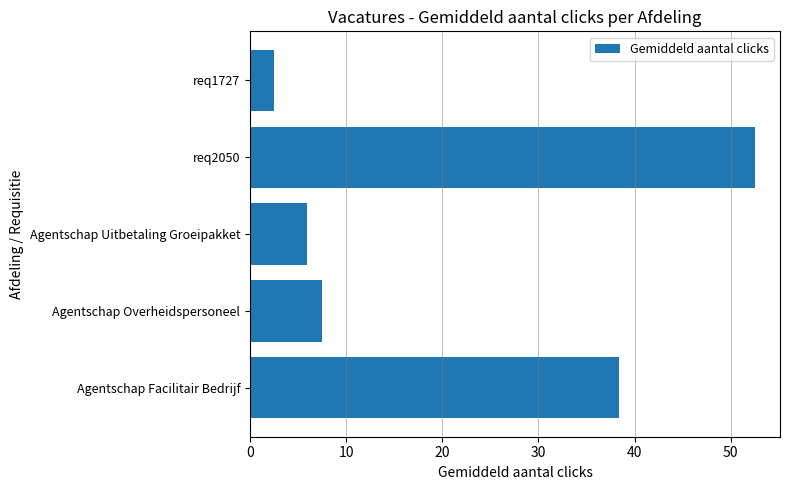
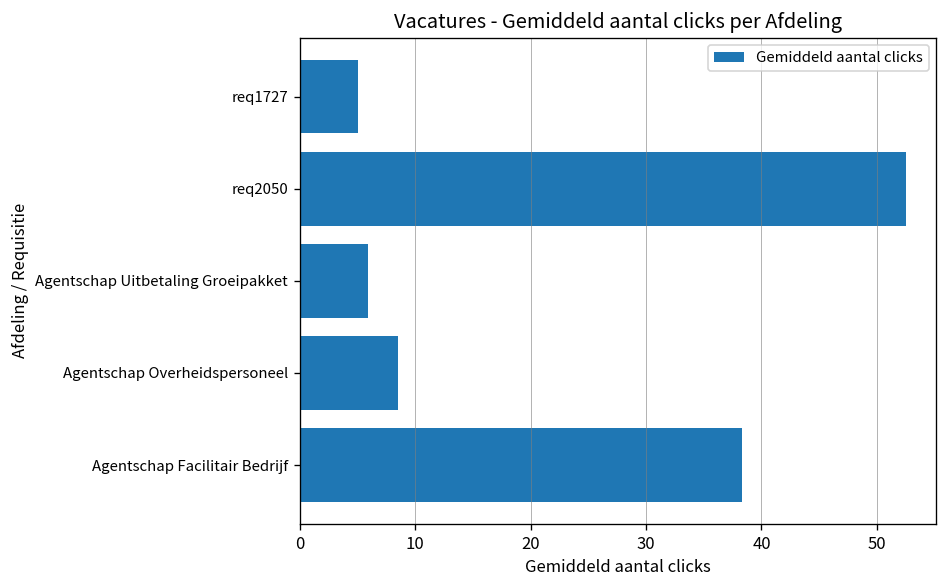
  {
-   "req1727": 3,
+   "req1727": 5,
    "req2050": 53,
    "Agentschap Uitbetaling Groeipakket": 6,
-   "Agentschap Overheidspersoneel": 8,
+   "Agentschap Overheidspersoneel": 9,
    "Agentschap Facilitair Bedrijf": 38
  }
